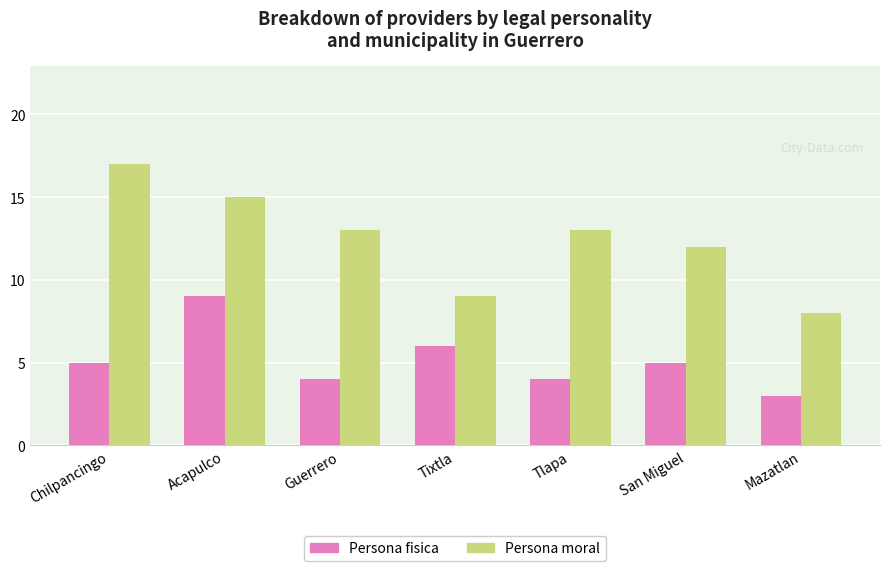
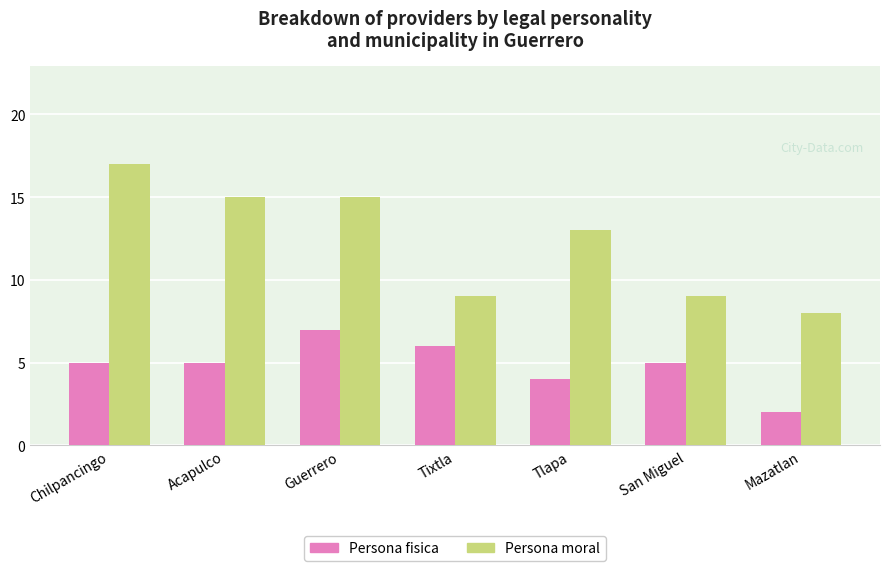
  {
    "Persona fisica": {
      "Chilpancingo": 5,
-     "Acapulco": 9,
-     "Guerrero": 4,
+     "Acapulco": 5,
+     "Guerrero": 7,
      "Tixtla": 6,
      "Tlapa": 4,
      "San Miguel": 5,
-     "Mazatlan": 3
+     "Mazatlan": 2
    },
    "Persona moral": {
      "Chilpancingo": 17,
      "Acapulco": 15,
-     "Guerrero": 13,
+     "Guerrero": 15,
      "Tixtla": 9,
      "Tlapa": 13,
-     "San Miguel": 12,
+     "San Miguel": 9,
      "Mazatlan": 8
    }
  }
